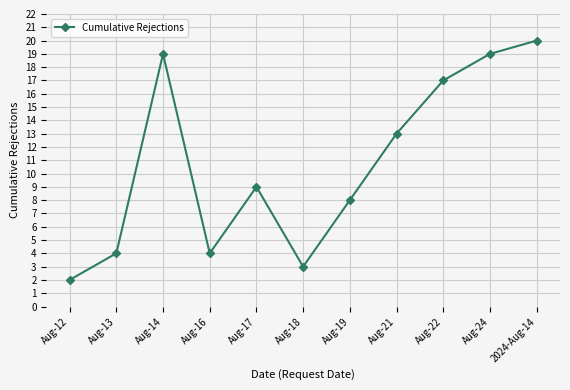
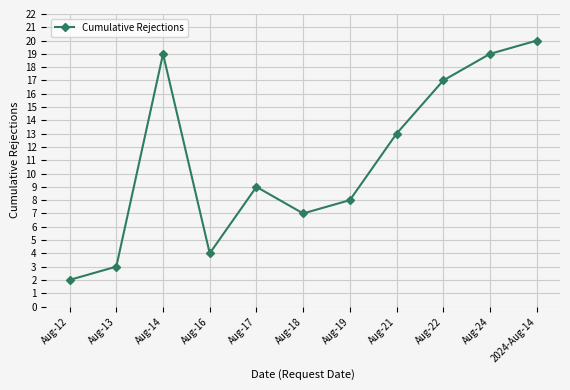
  {
    "Aug-12": 2,
-   "Aug-13": 4,
+   "Aug-13": 3,
    "Aug-14": 19,
    "Aug-16": 4,
    "Aug-17": 9,
-   "Aug-18": 3,
+   "Aug-18": 7,
    "Aug-19": 8,
    "Aug-21": 13,
    "Aug-22": 17,
    "Aug-24": 19,
    "2024-Aug-14": 20
  }
